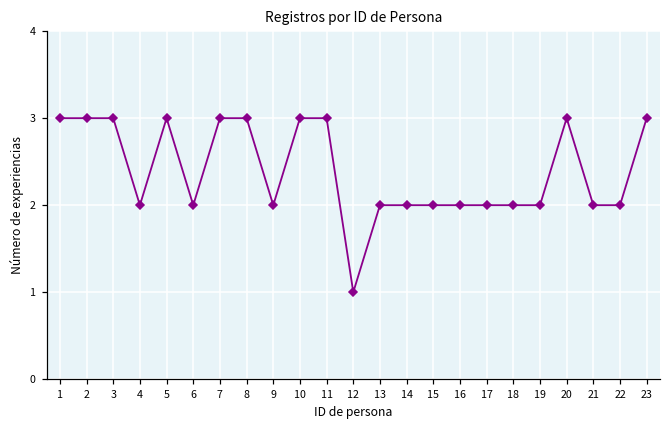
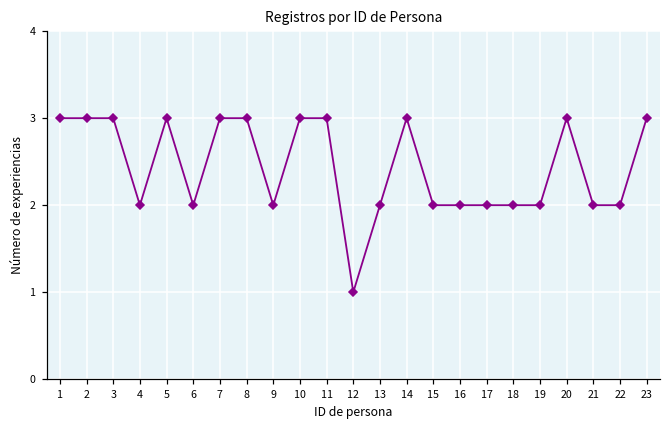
  {
    "1": 3,
    "2": 3,
    "3": 3,
    "4": 2,
    "5": 3,
    "6": 2,
    "7": 3,
    "8": 3,
    "9": 2,
    "10": 3,
    "11": 3,
    "12": 1,
    "13": 2,
-   "14": 2,
+   "14": 3,
    "15": 2,
    "16": 2,
    "17": 2,
    "18": 2,
    "19": 2,
    "20": 3,
    "21": 2,
    "22": 2,
    "23": 3
  }
